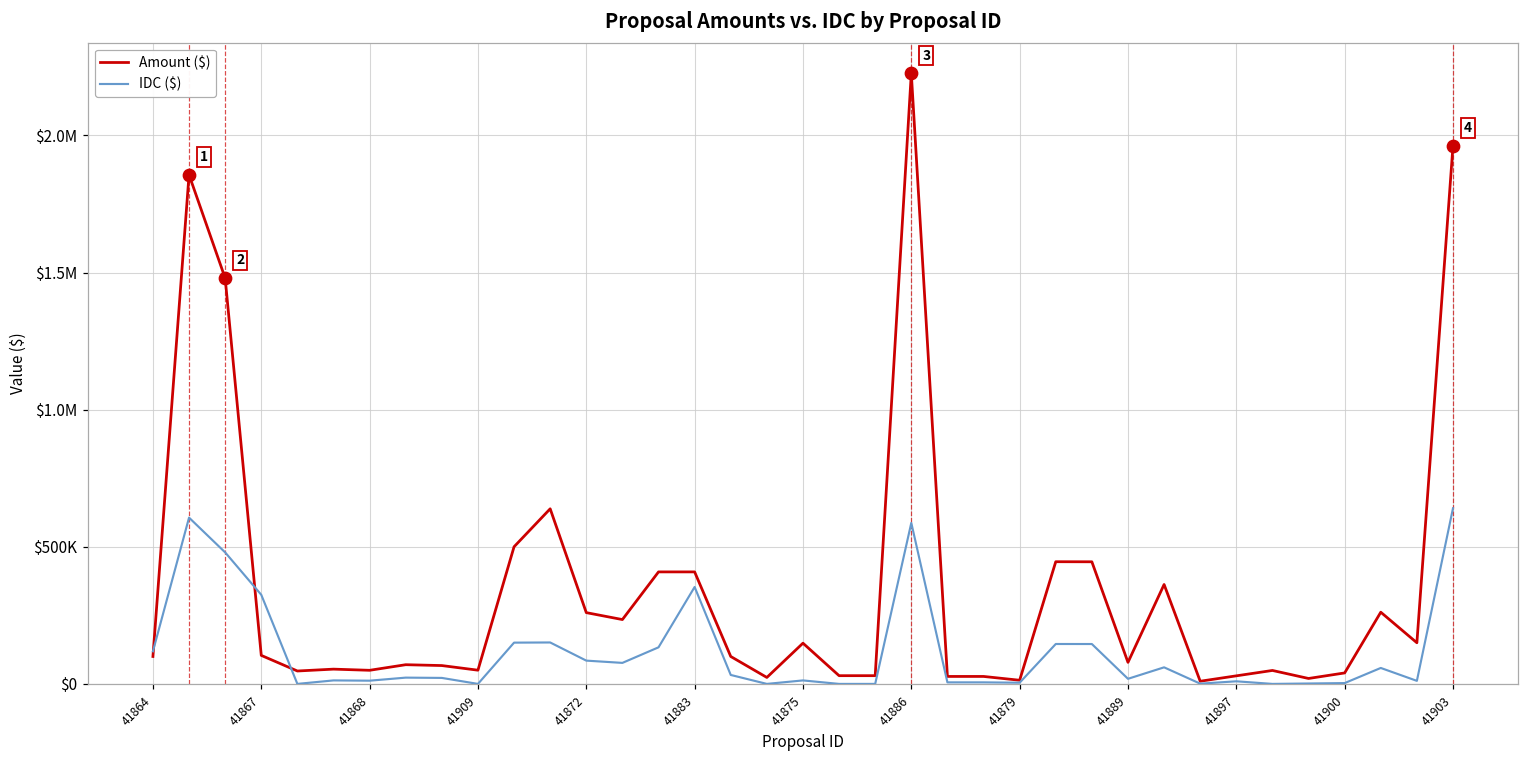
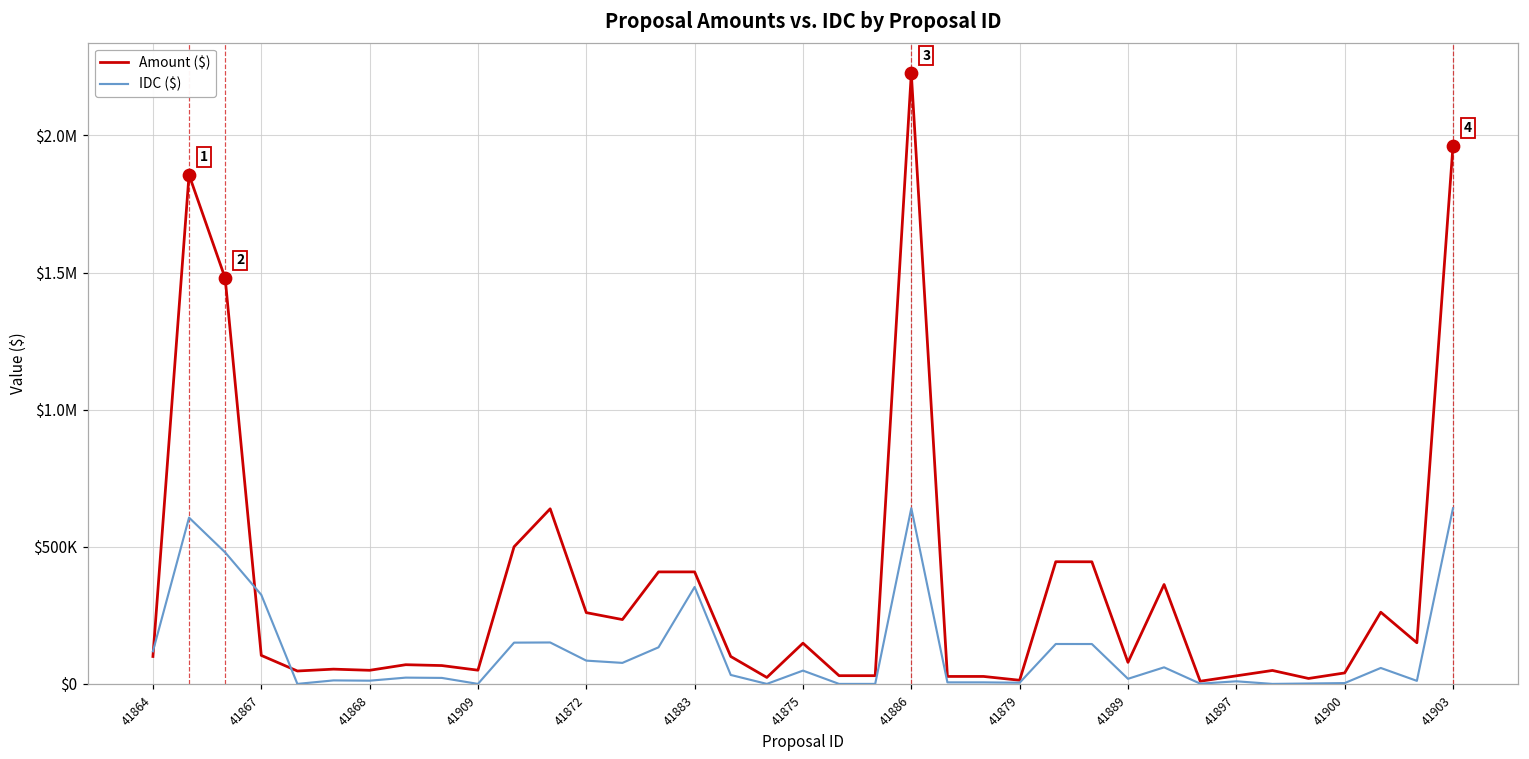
  {
    "IDC ($)": {
      "41864": "$120000",
      "41867": "$320000",
      "41868": "$10000",
      "41909": "$0",
      "41872": "$80000",
      "41883": "$350000",
-     "41875": "$10000",
-     "41886": "$590000",
+     "41875": "$50000",
+     "41886": "$640000",
      "41889": "$20000",
      "41897": "$10000",
      "41900": "$0",
      "41903": "$640000"
    }
  }
